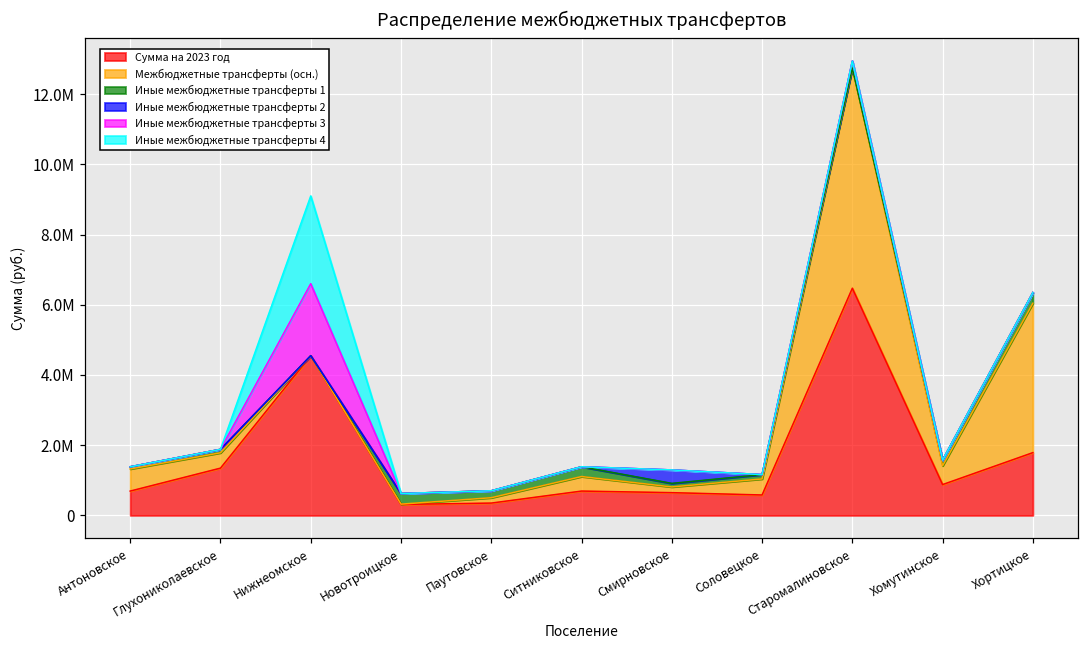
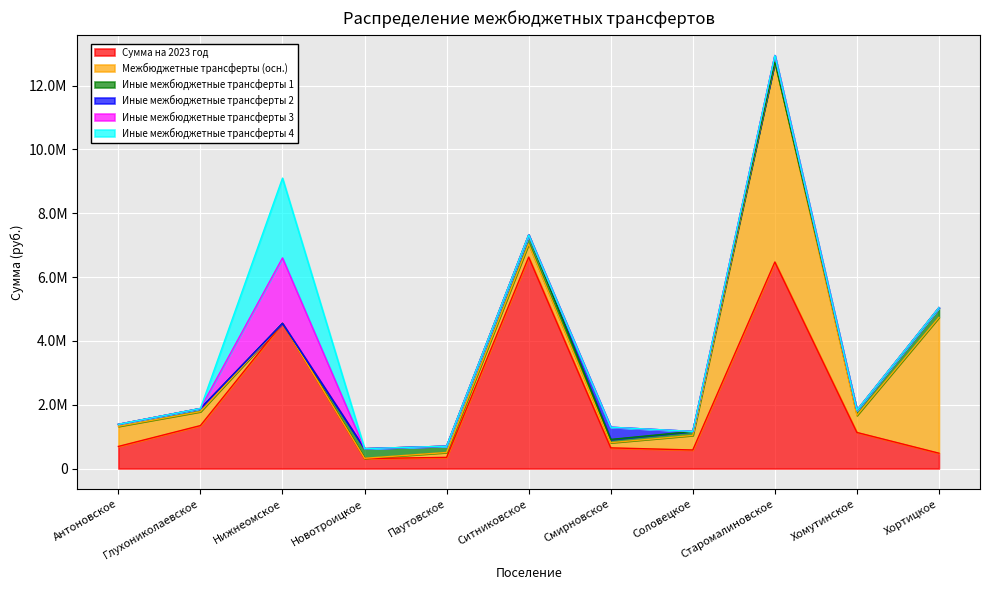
  {
    "Сумма на 2023 год": {
      "Антоновское": 700000,
      "Глухониколаевское": 1300000,
      "Паутовское": 400000,
-     "Ситниковское": 700000,
+     "Ситниковское": 6600000,
      "Смирновское": 600000,
      "Соловецкое": 600000,
      "Старомалиновское": 6500000,
-     "Хомутинское": 900000,
-     "Хортицкое": 1800000
+     "Хомутинское": 1100000,
+     "Хортицкое": 500000
    },
    "Межбюджетные трансферты (осн.)": {
      "Глухониколаевское": 400000,
      "Паутовское": 200000,
      "Ситниковское": 400000,
      "Смирновское": 200000,
      "Соловецкое": 500000,
      "Хомутинское": 500000,
      "Хортицкое": 4300000
    },
    "Иные межбюджетные трансферты 1": {
      "Смирновское": 100000
    },
    "Иные межбюджетные трансферты 3": {
      "Нижнеомское": 2100000
    },
    "Иные межбюджетные трансферты 4": {
      "Нижнеомское": 2500000
    }
  }
